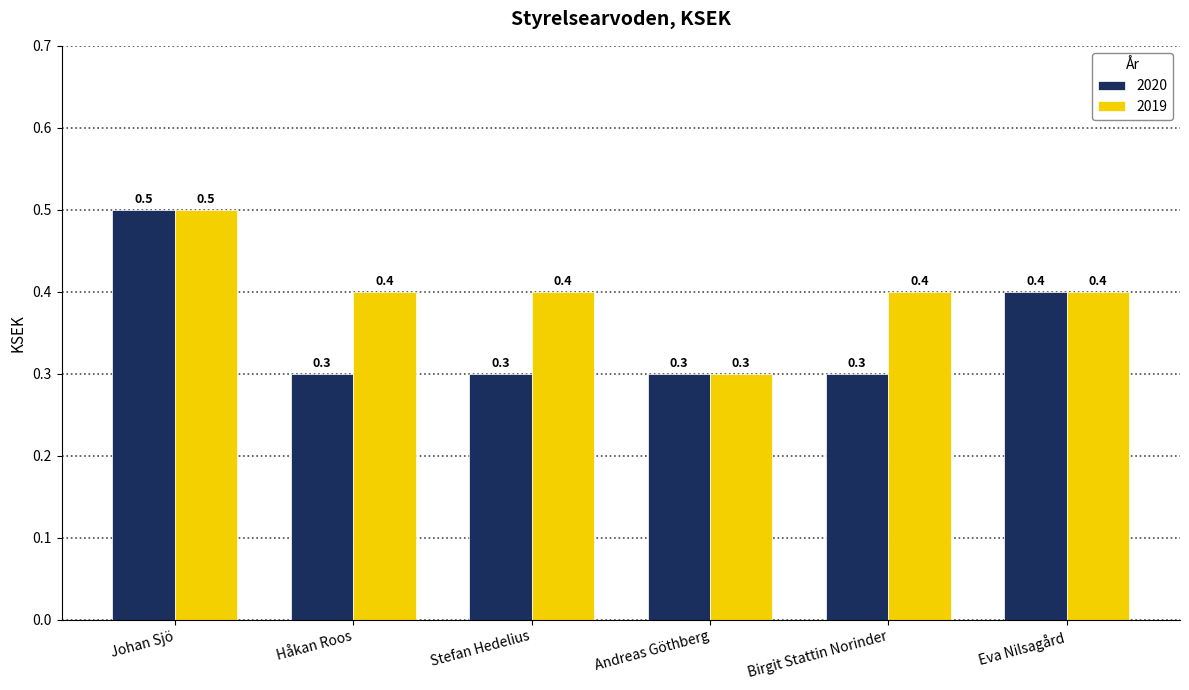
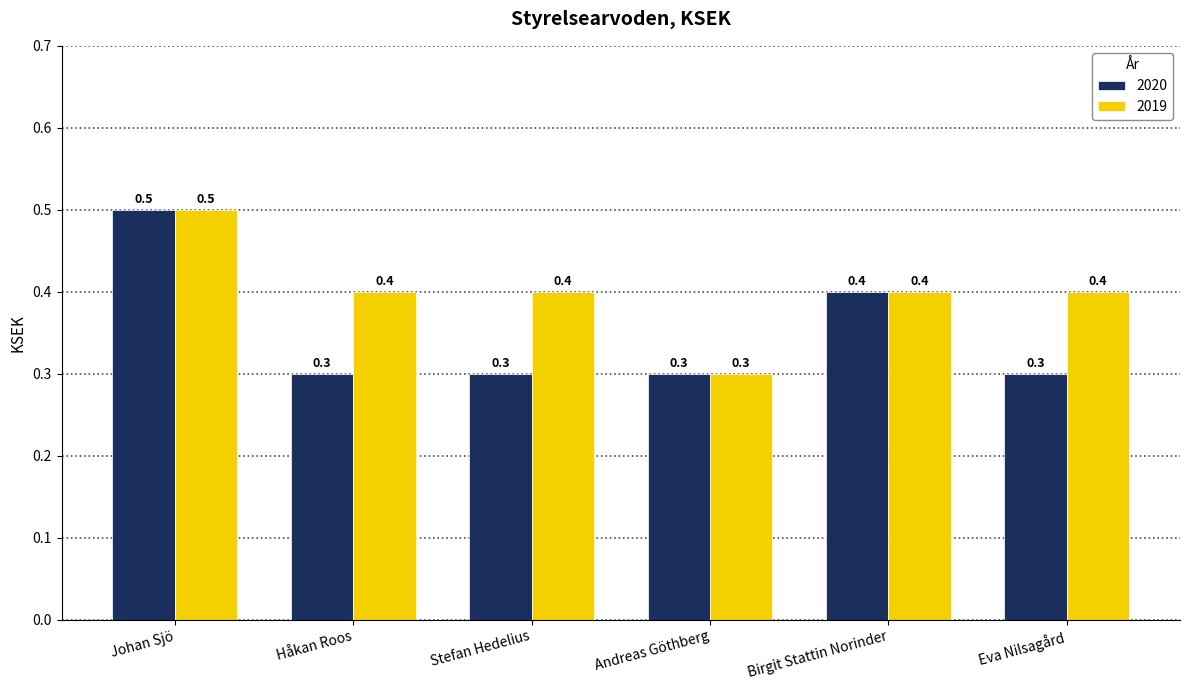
  {
    "2020": {
      "Johan Sjö": 0.5,
      "Håkan Roos": 0.3,
      "Stefan Hedelius": 0.3,
      "Andreas Göthberg": 0.3,
-     "Birgit Stattin Norinder": 0.3,
-     "Eva Nilsagård": 0.4
+     "Birgit Stattin Norinder": 0.4,
+     "Eva Nilsagård": 0.3
    },
    "2019": {
      "Johan Sjö": 0.5,
      "Håkan Roos": 0.4,
      "Stefan Hedelius": 0.4,
      "Andreas Göthberg": 0.3,
      "Birgit Stattin Norinder": 0.4,
      "Eva Nilsagård": 0.4
    }
  }
